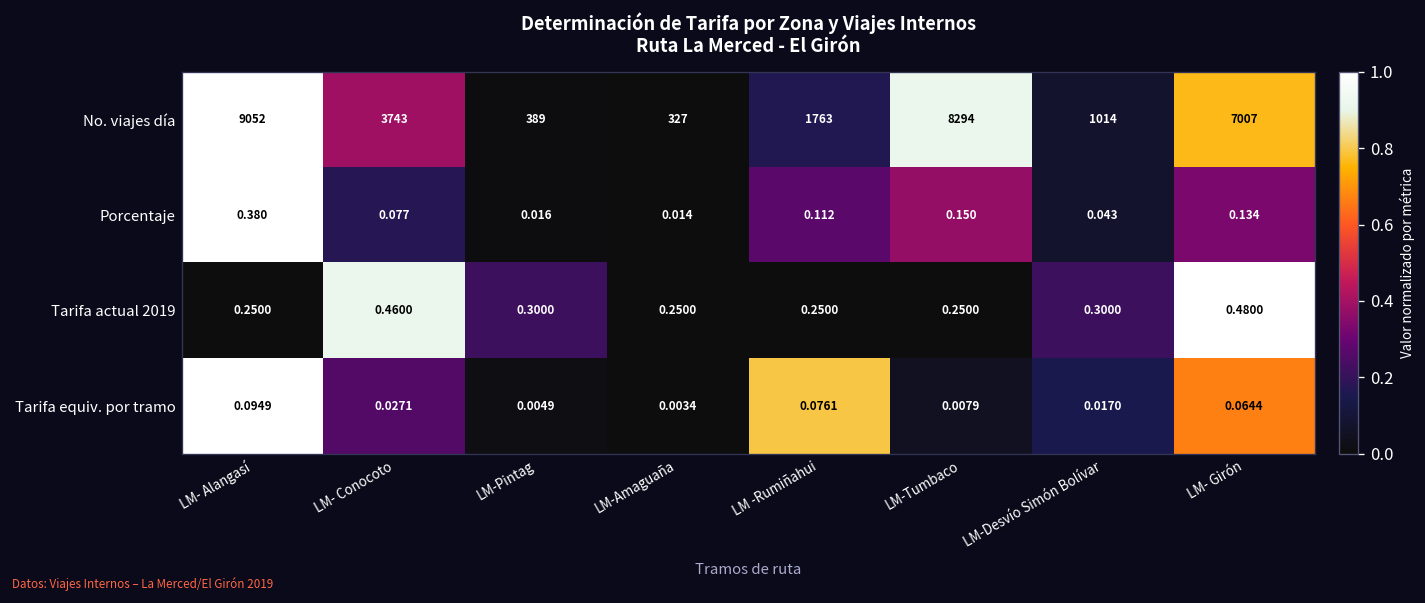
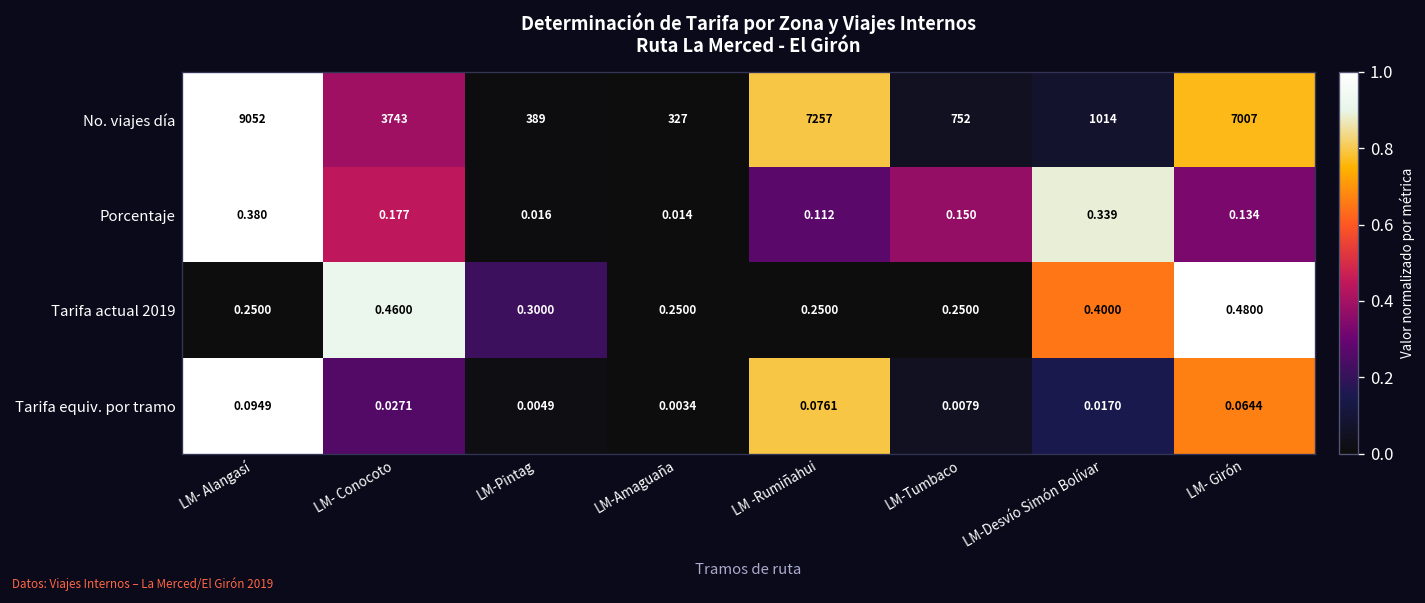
  {
    "No. viajes día": {
      "LM- Alangasí": 9052,
      "LM- Conocoto": 3743,
      "LM-Pintag": 389,
      "LM-Amaguaña": 327,
-     "LM -Rumiñahui": 1763,
-     "LM-Tumbaco": 8294,
+     "LM -Rumiñahui": 7257,
+     "LM-Tumbaco": 752,
      "LM-Desvío Simón Bolívar": 1014,
      "LM- Girón": 7007
    },
    "Porcentaje": {
      "LM- Alangasí": 0.380,
-     "LM- Conocoto": 0.077,
+     "LM- Conocoto": 0.177,
      "LM-Pintag": 0.016,
      "LM-Amaguaña": 0.014,
      "LM -Rumiñahui": 0.112,
      "LM-Tumbaco": 0.150,
-     "LM-Desvío Simón Bolívar": 0.043,
+     "LM-Desvío Simón Bolívar": 0.339,
      "LM- Girón": 0.134
    },
    "Tarifa actual 2019": {
      "LM- Alangasí": 0.2500,
      "LM- Conocoto": 0.4600,
      "LM-Pintag": 0.3000,
      "LM-Amaguaña": 0.2500,
      "LM -Rumiñahui": 0.2500,
      "LM-Tumbaco": 0.2500,
-     "LM-Desvío Simón Bolívar": 0.3000,
+     "LM-Desvío Simón Bolívar": 0.4000,
      "LM- Girón": 0.4800
    },
    "Tarifa equiv. por tramo": {
      "LM- Alangasí": 0.0949,
      "LM- Conocoto": 0.0271,
      "LM-Pintag": 0.0049,
      "LM-Amaguaña": 0.0034,
      "LM -Rumiñahui": 0.0761,
      "LM-Tumbaco": 0.0079,
      "LM-Desvío Simón Bolívar": 0.0170,
      "LM- Girón": 0.0644
    }
  }
